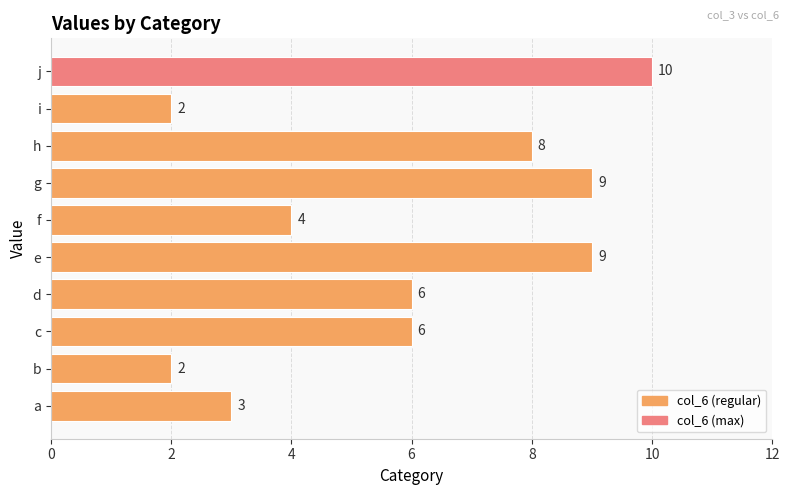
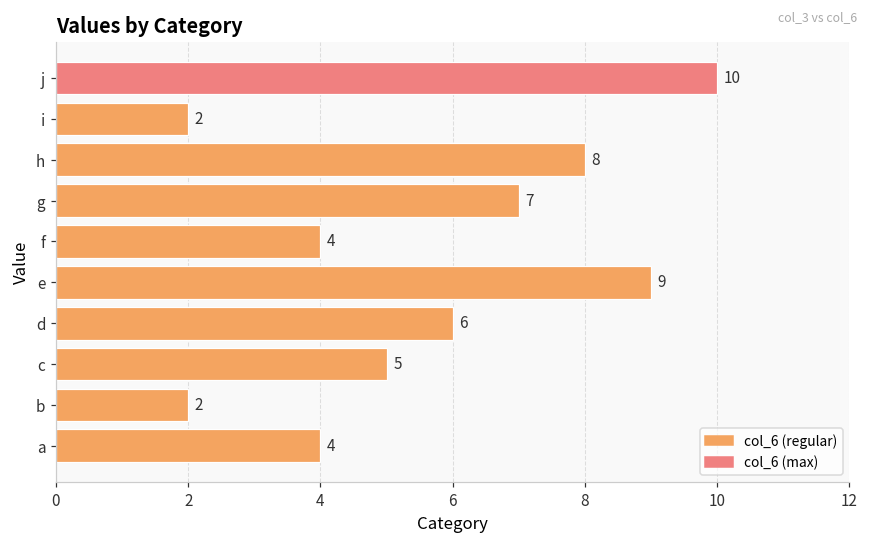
  {
    "j": 10,
    "i": 2,
    "h": 8,
-   "g": 9,
+   "g": 7,
    "f": 4,
    "e": 9,
    "d": 6,
-   "c": 6,
+   "c": 5,
    "b": 2,
-   "a": 3
+   "a": 4
  }
